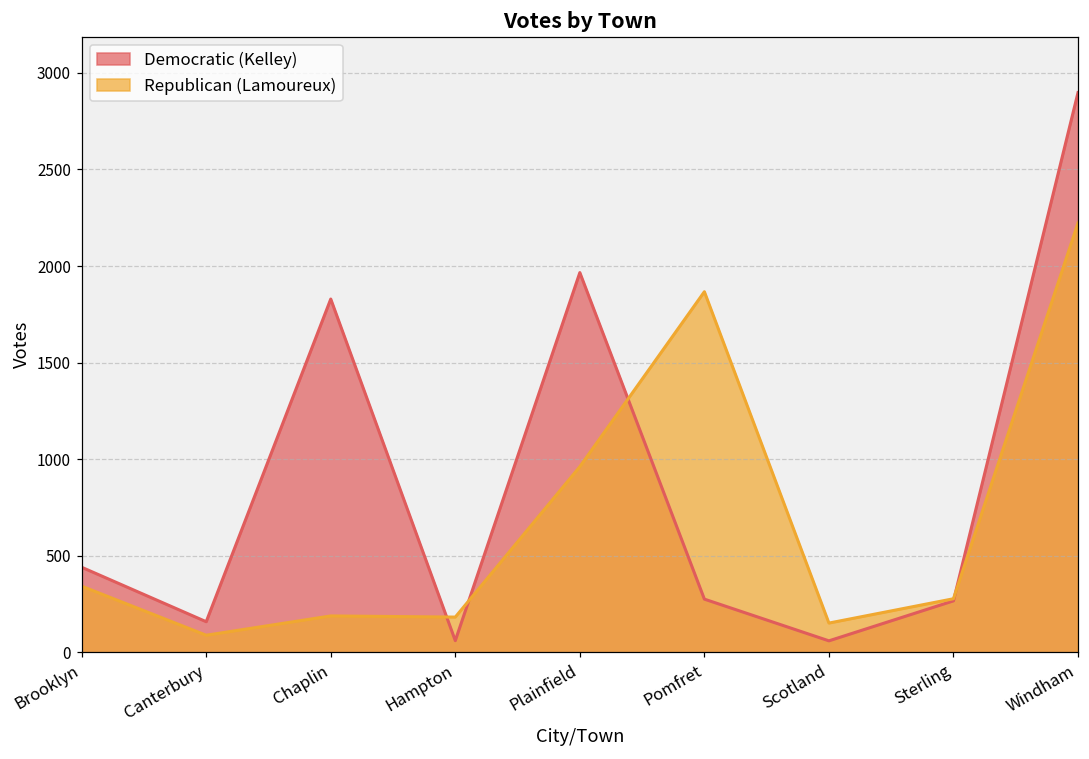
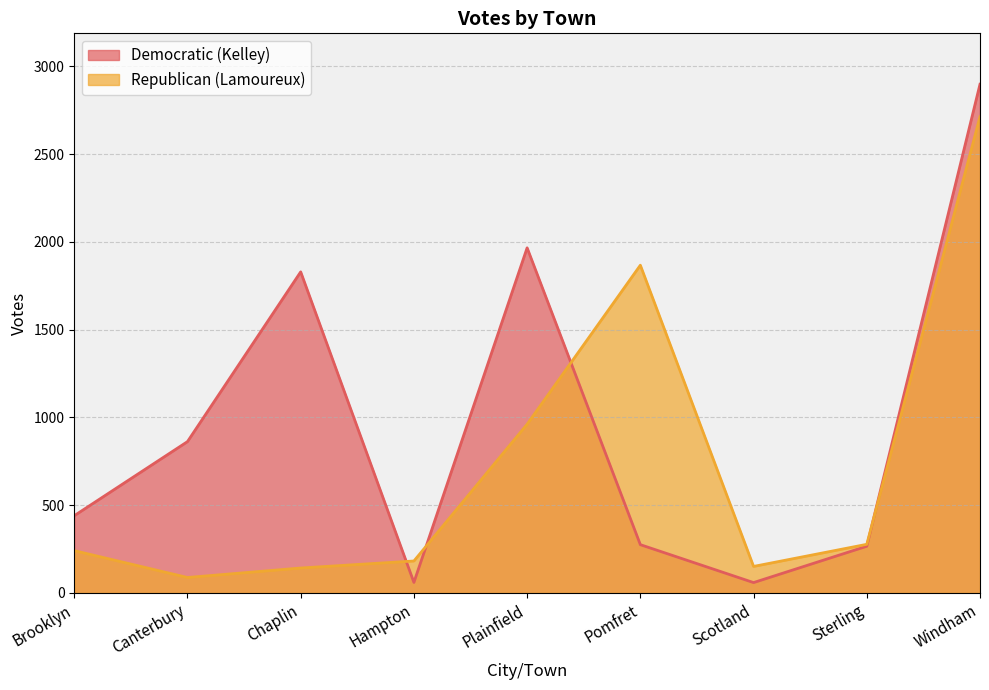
  {
    "Democratic (Kelley)": {
      "Brooklyn": 440,
-     "Canterbury": 160,
+     "Canterbury": 860,
      "Chaplin": 1830,
      "Hampton": 60,
      "Plainfield": 1970,
      "Pomfret": 280,
      "Scotland": 60,
      "Windham": 2900
    },
    "Republican (Lamoureux)": {
-     "Brooklyn": 340,
+     "Brooklyn": 240,
      "Canterbury": 90,
-     "Chaplin": 190,
+     "Chaplin": 140,
      "Hampton": 180,
      "Plainfield": 960,
      "Pomfret": 1870,
      "Scotland": 150,
-     "Windham": 2220
+     "Windham": 2710
    }
  }
